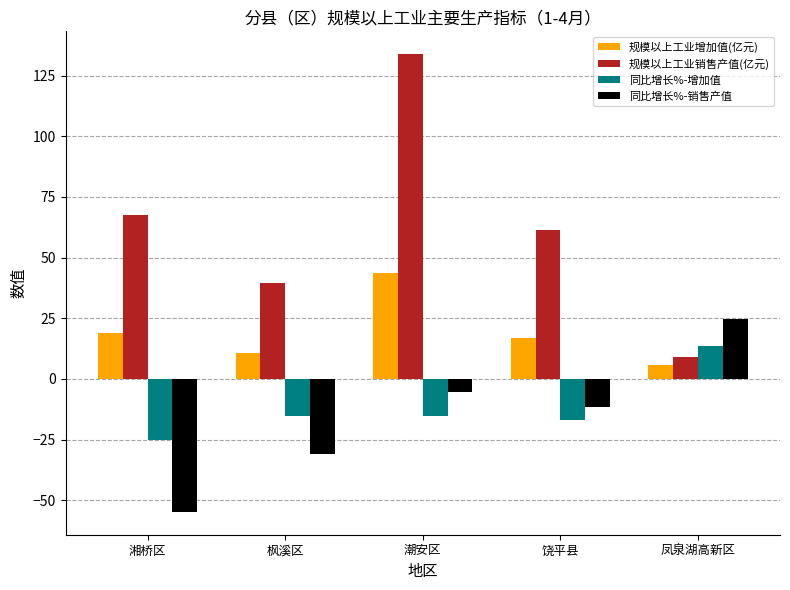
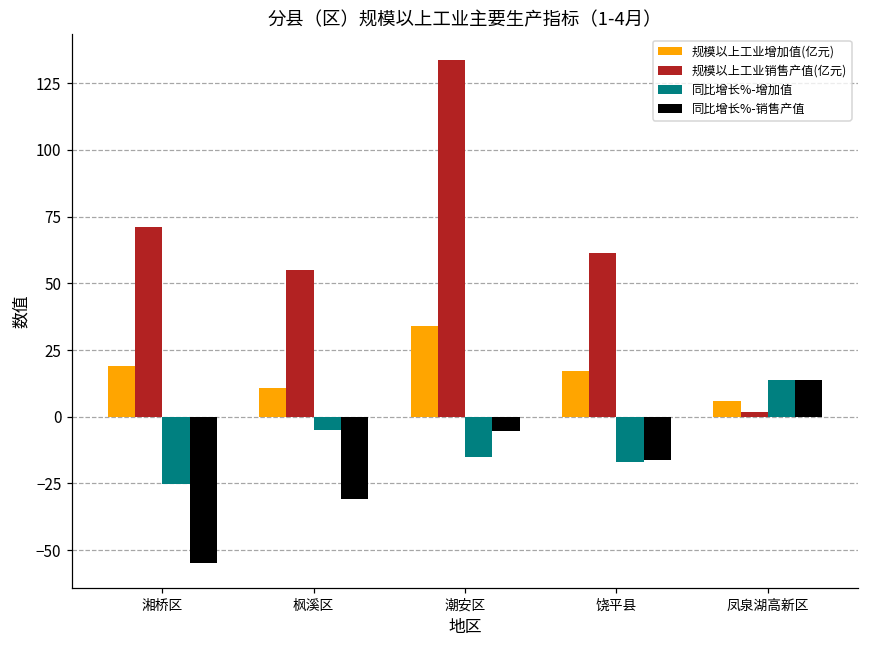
  {
    "规模以上工业增加值(亿元)": {
      "湘桥区": 19,
      "枫溪区": 11,
-     "潮安区": 44,
+     "潮安区": 34,
      "饶平县": 17,
      "凤泉湖高新区": 6
    },
    "规模以上工业销售产值(亿元)": {
-     "湘桥区": 68,
-     "枫溪区": 40,
+     "湘桥区": 71,
+     "枫溪区": 55,
      "潮安区": 134,
      "饶平县": 61,
-     "凤泉湖高新区": 9
+     "凤泉湖高新区": 2
    },
    "同比增长%-增加值": {
      "湘桥区": -25,
-     "枫溪区": -15,
+     "枫溪区": -5,
      "潮安区": -15,
      "饶平县": -17,
      "凤泉湖高新区": 14
    },
    "同比增长%-销售产值": {
      "湘桥区": -55,
      "枫溪区": -31,
      "潮安区": -5,
-     "饶平县": -12,
-     "凤泉湖高新区": 25
+     "饶平县": -16,
+     "凤泉湖高新区": 14
    }
  }
